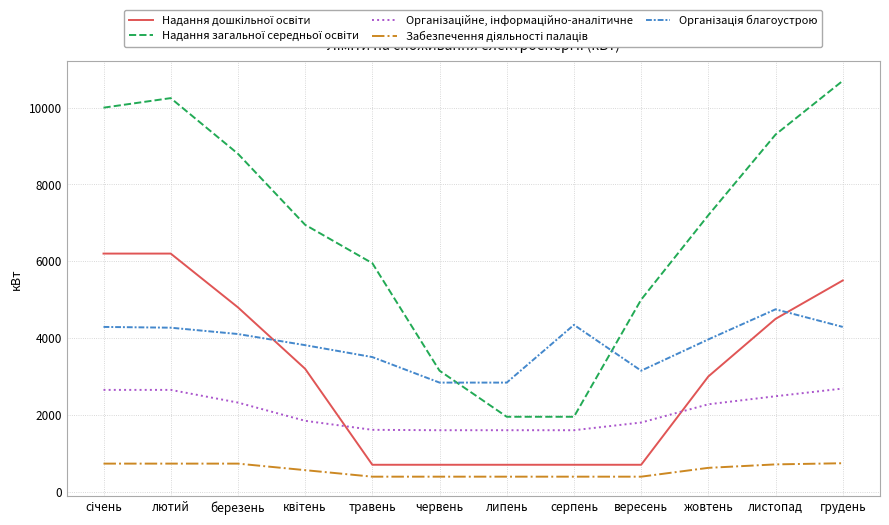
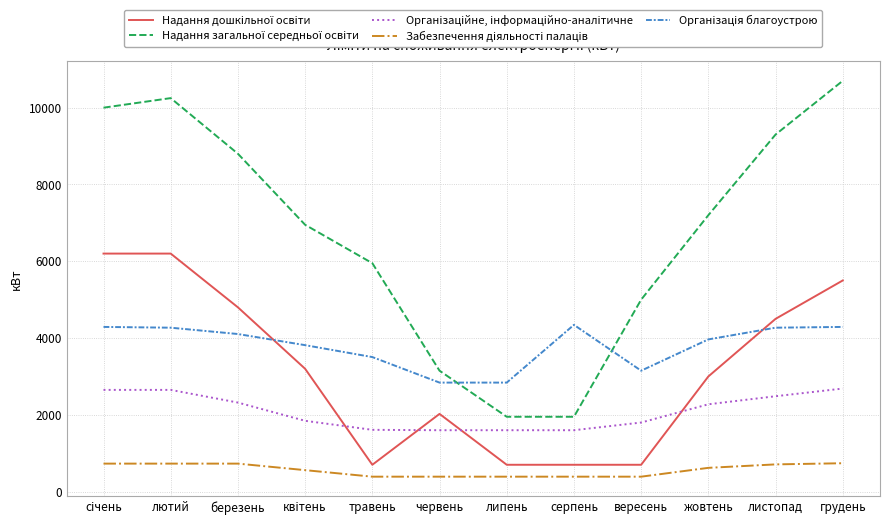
  {
    "Надання дошкільної освіти": {
      "січень": 6200,
      "лютий": 6200,
      "березень": 4800,
      "квітень": 3200,
      "травень": 700,
-     "червень": 700,
+     "червень": 2000,
      "липень": 700,
      "серпень": 700,
      "вересень": 700,
      "жовтень": 3000,
      "листопад": 4500,
      "грудень": 5500
    },
    "Надання загальної середньої освіти": {
      "січень": 10000,
      "лютий": 10200,
      "березень": 8800,
      "квітень": 7000,
      "травень": 6000,
      "червень": 3200,
      "липень": 2000,
      "серпень": 2000,
      "вересень": 5000,
      "жовтень": 7200,
      "листопад": 9300,
      "грудень": 10700
    },
    "Організаційне, інформаційно-аналітичне": {
      "січень": 2700,
      "лютий": 2700,
      "березень": 2300,
      "квітень": 1800,
      "травень": 1600,
      "червень": 1600,
      "липень": 1600,
      "серпень": 1600,
      "вересень": 1800,
      "жовтень": 2300,
      "листопад": 2500,
      "грудень": 2700
    },
    "Забезпечення діяльності палаців": {
      "січень": 700,
      "лютий": 700,
      "березень": 700,
      "квітень": 600,
      "травень": 400,
      "червень": 400,
      "липень": 400,
      "серпень": 400,
      "вересень": 400,
      "жовтень": 600,
      "листопад": 700,
      "грудень": 700
    },
    "Організація благоустрою": {
      "січень": 4300,
      "лютий": 4300,
      "березень": 4100,
      "квітень": 3800,
      "травень": 3500,
      "червень": 2800,
      "липень": 2800,
      "серпень": 4300,
      "вересень": 3200,
      "жовтень": 4000,
-     "листопад": 4700,
+     "листопад": 4300,
      "грудень": 4300
    }
  }
